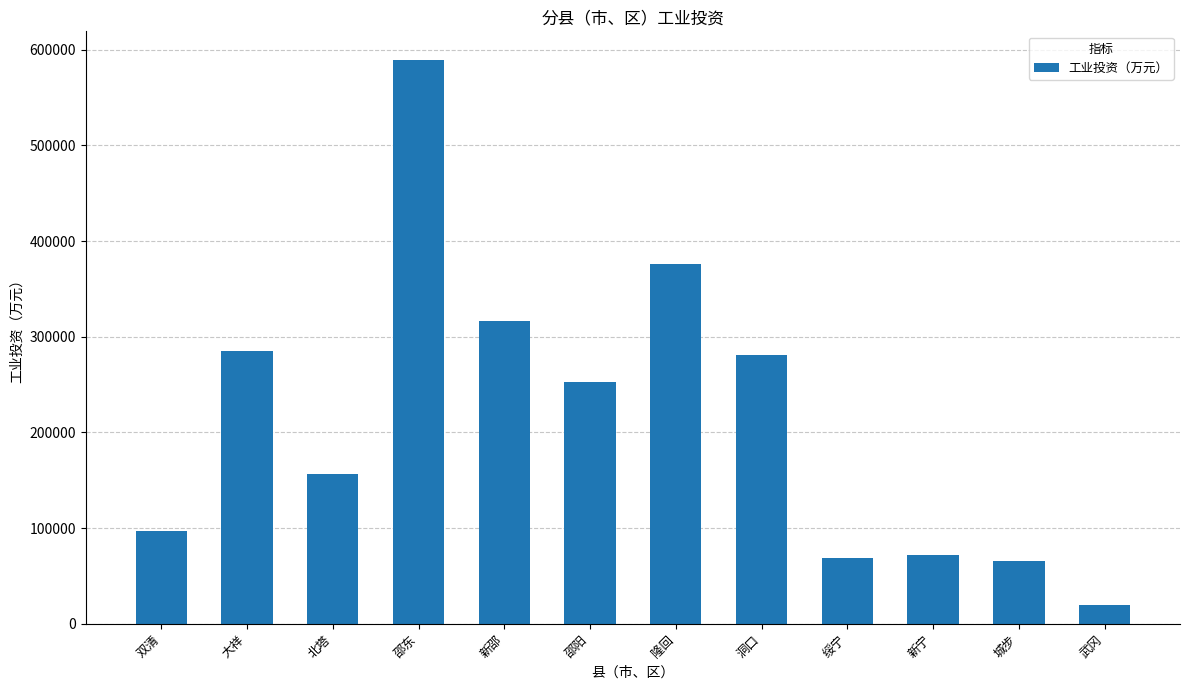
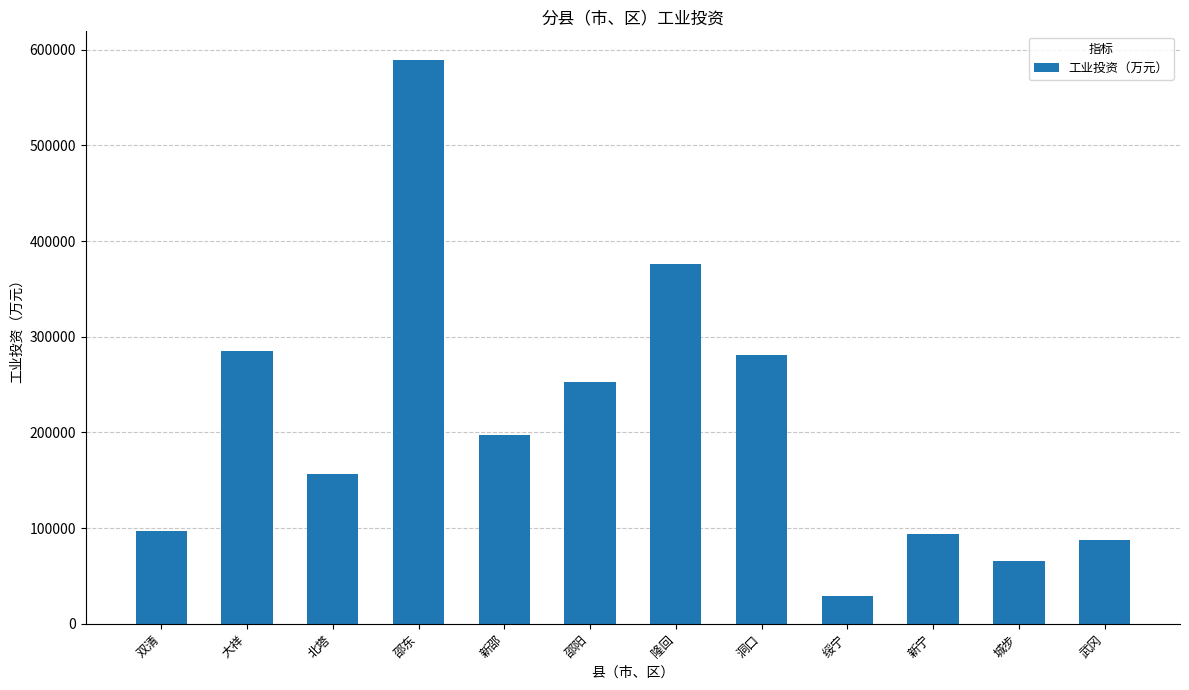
  {
    "双清": 100000,
    "大祥": 290000,
    "北塔": 160000,
    "邵东": 590000,
-   "新邵": 320000,
+   "新邵": 200000,
    "邵阳": 250000,
    "隆回": 380000,
    "洞口": 280000,
-   "绥宁": 70000,
-   "新宁": 70000,
+   "绥宁": 30000,
+   "新宁": 90000,
    "城步": 70000,
-   "武冈": 20000
+   "武冈": 90000
  }
